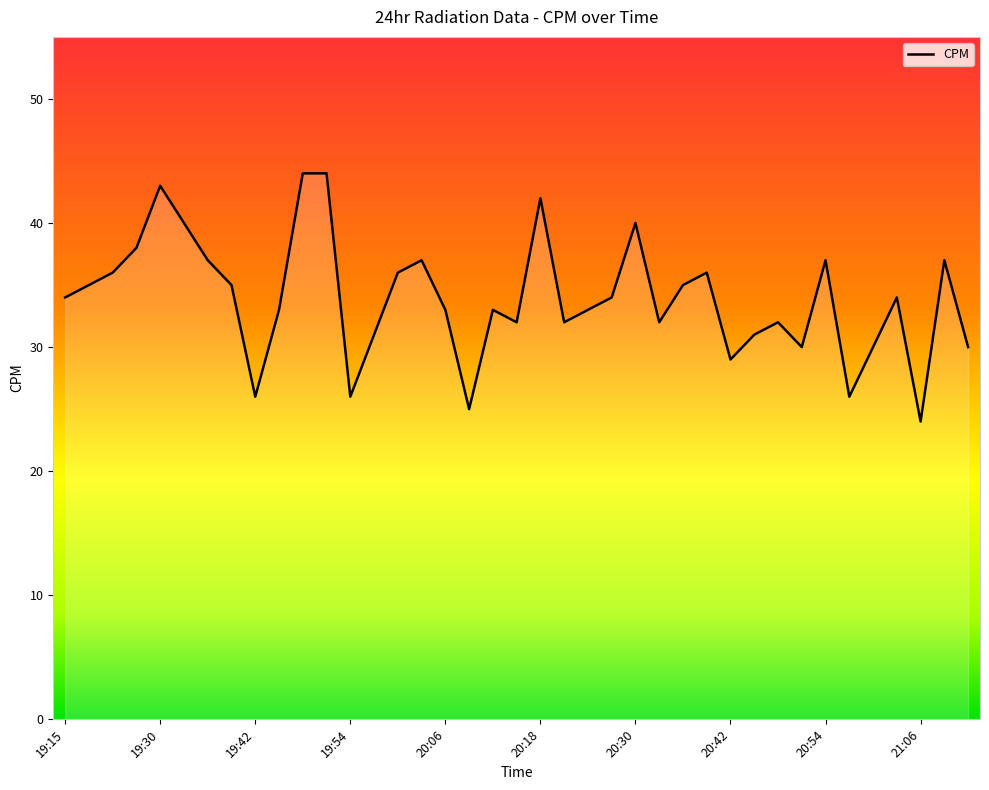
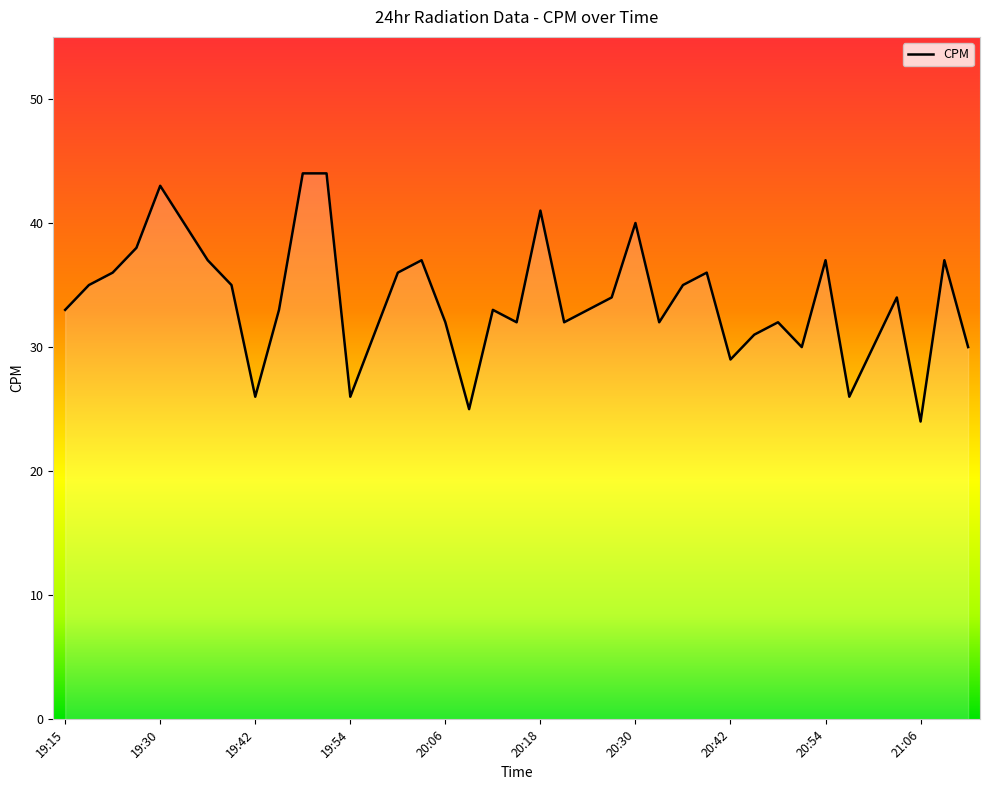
  {
-   "19:15": 34,
+   "19:15": 33,
    "19:30": 43,
    "19:42": 26,
    "19:54": 26,
-   "20:06": 33,
-   "20:18": 42,
+   "20:06": 32,
+   "20:18": 41,
    "20:30": 40,
    "20:42": 29,
    "20:54": 37,
    "21:06": 24
  }
